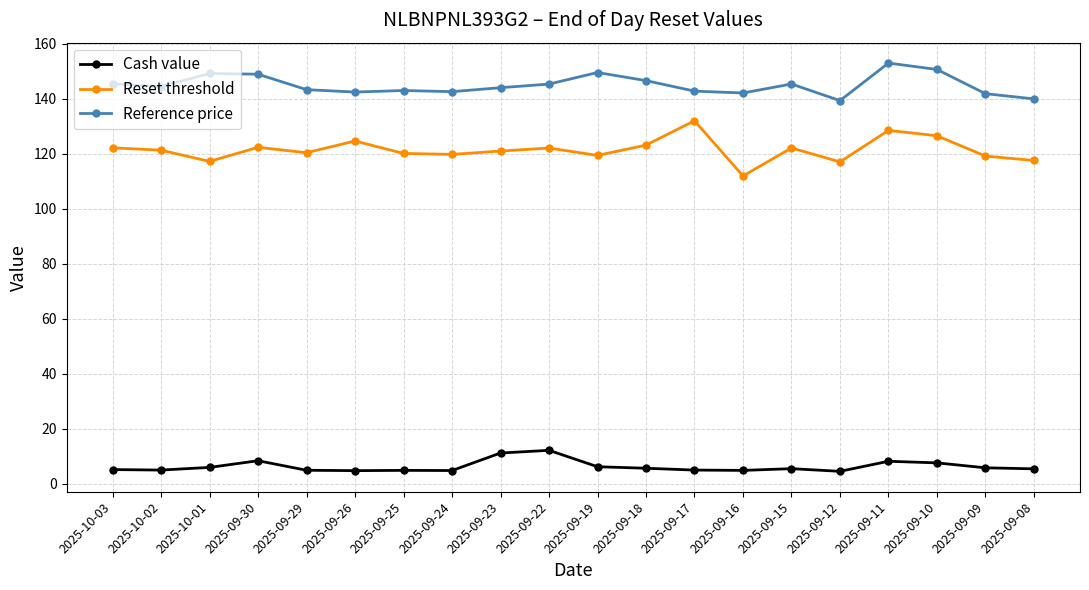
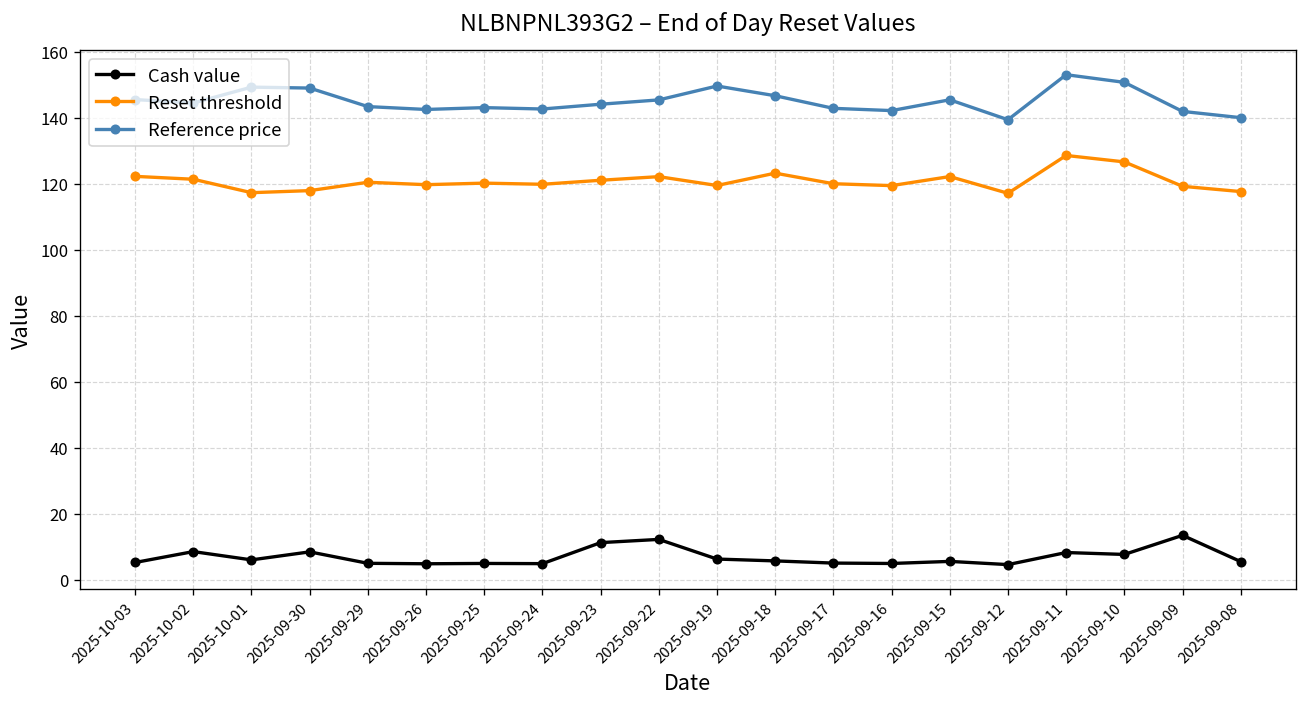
  {
    "Cash value": {
      "2025-10-03": 5,
-     "2025-10-02": 5,
+     "2025-10-02": 8,
      "2025-10-01": 6,
      "2025-09-30": 8,
      "2025-09-29": 5,
      "2025-09-26": 5,
      "2025-09-25": 5,
      "2025-09-24": 5,
      "2025-09-23": 11,
      "2025-09-22": 12,
      "2025-09-19": 6,
      "2025-09-18": 6,
      "2025-09-17": 5,
      "2025-09-16": 5,
      "2025-09-15": 6,
      "2025-09-12": 5,
      "2025-09-11": 8,
      "2025-09-10": 8,
-     "2025-09-09": 6,
+     "2025-09-09": 13,
      "2025-09-08": 5
    },
    "Reset threshold": {
      "2025-10-03": 122,
      "2025-10-02": 121,
      "2025-10-01": 117,
-     "2025-09-30": 122,
+     "2025-09-30": 118,
      "2025-09-29": 120,
-     "2025-09-26": 125,
+     "2025-09-26": 120,
      "2025-09-25": 120,
      "2025-09-24": 120,
      "2025-09-23": 121,
      "2025-09-22": 122,
      "2025-09-19": 119,
      "2025-09-18": 123,
-     "2025-09-17": 132,
-     "2025-09-16": 112,
+     "2025-09-17": 120,
+     "2025-09-16": 119,
      "2025-09-15": 122,
      "2025-09-12": 117,
      "2025-09-11": 129,
      "2025-09-10": 127,
      "2025-09-09": 119,
      "2025-09-08": 118
    },
    "Reference price": {
      "2025-09-30": 149,
      "2025-09-29": 143,
      "2025-09-26": 143,
      "2025-09-25": 143,
      "2025-09-24": 143,
      "2025-09-23": 144,
      "2025-09-22": 145,
      "2025-09-19": 150,
      "2025-09-18": 147,
      "2025-09-17": 143,
      "2025-09-16": 142,
      "2025-09-15": 145,
      "2025-09-12": 139,
      "2025-09-11": 153,
      "2025-09-10": 151,
      "2025-09-09": 142,
      "2025-09-08": 140
    }
  }
